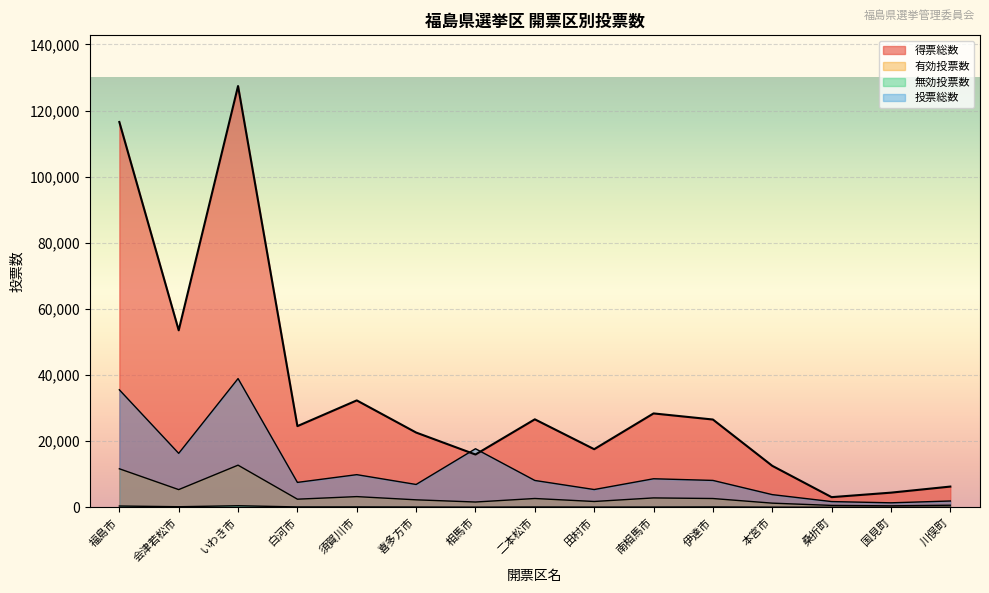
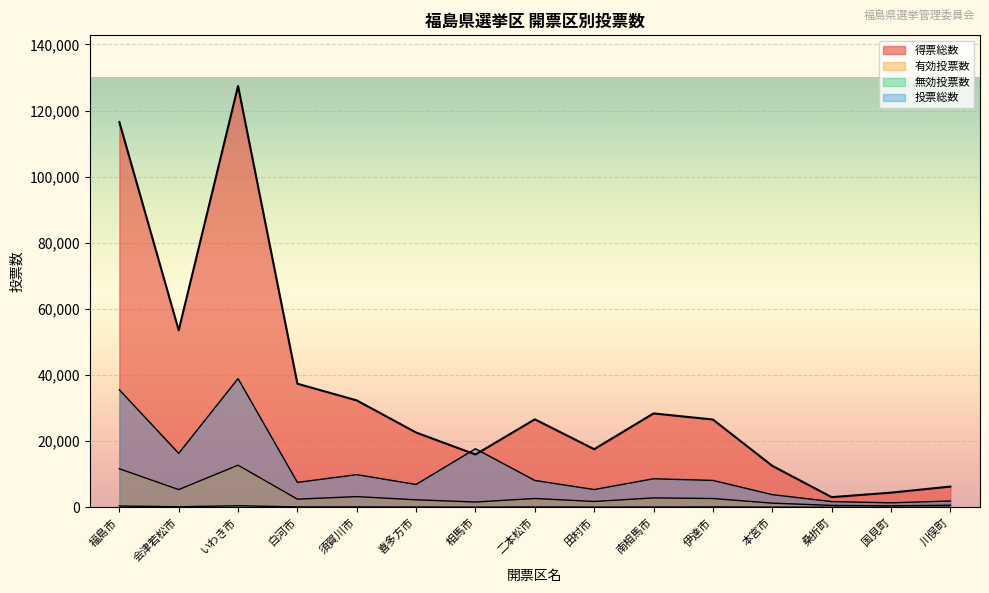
  {
    "得票総数": {
      "福島市": "117,000",
      "会津若松市": "54,000",
      "いわき市": "127,000",
-     "白河市": "25,000",
+     "白河市": "37,000",
      "須賀川市": "32,000",
      "喜多方市": "23,000",
      "相馬市": "16,000",
      "二本松市": "27,000",
      "田村市": "18,000",
      "南相馬市": "28,000",
      "伊達市": "27,000",
      "本宮市": "13,000",
      "桑折町": "3,000",
      "国見町": "4,000",
      "川俣町": "6,000"
    },
    "有効投票数": {
      "福島市": "12,000",
      "会津若松市": "5,000",
      "いわき市": "13,000",
      "白河市": "2,000",
      "須賀川市": "3,000",
      "喜多方市": "2,000",
      "相馬市": "2,000",
      "二本松市": "3,000",
      "田村市": "2,000",
      "南相馬市": "3,000",
      "伊達市": "3,000",
      "本宮市": "1,000"
    },
    "無効投票数": {
      "福島市": "0",
      "会津若松市": "0",
      "いわき市": "0",
      "白河市": "0",
      "須賀川市": "0",
      "喜多方市": "0",
      "相馬市": "0",
      "二本松市": "0",
      "田村市": "0",
      "南相馬市": "0",
      "伊達市": "0",
      "本宮市": "0"
    },
    "投票総数": {
      "福島市": "36,000",
      "会津若松市": "16,000",
      "いわき市": "39,000",
      "白河市": "8,000",
      "須賀川市": "10,000",
      "喜多方市": "7,000",
      "相馬市": "18,000",
      "二本松市": "8,000",
      "田村市": "5,000",
      "南相馬市": "9,000",
      "伊達市": "8,000",
      "本宮市": "4,000",
      "桑折町": "2,000",
      "国見町": "1,000",
      "川俣町": "2,000"
    }
  }
